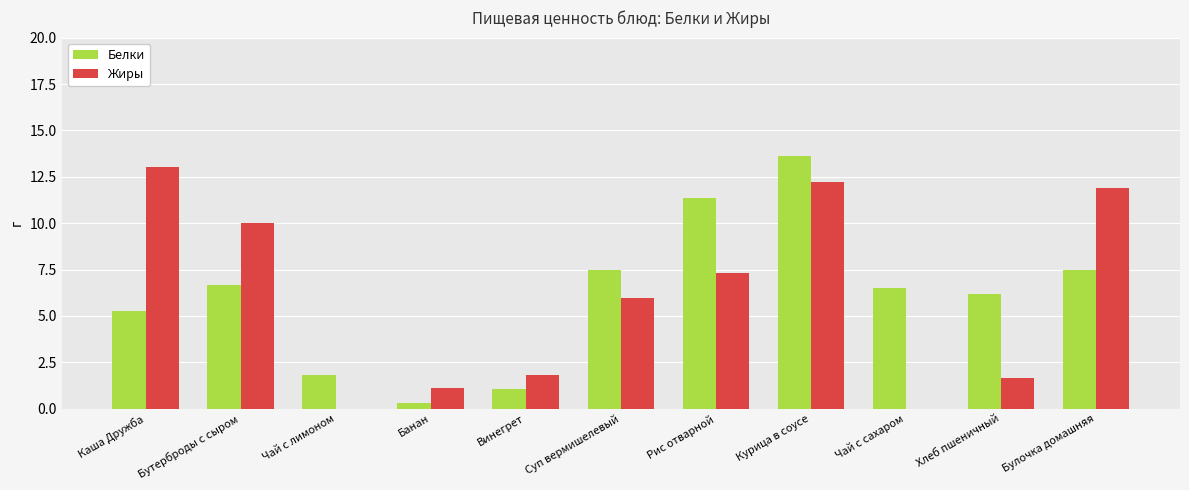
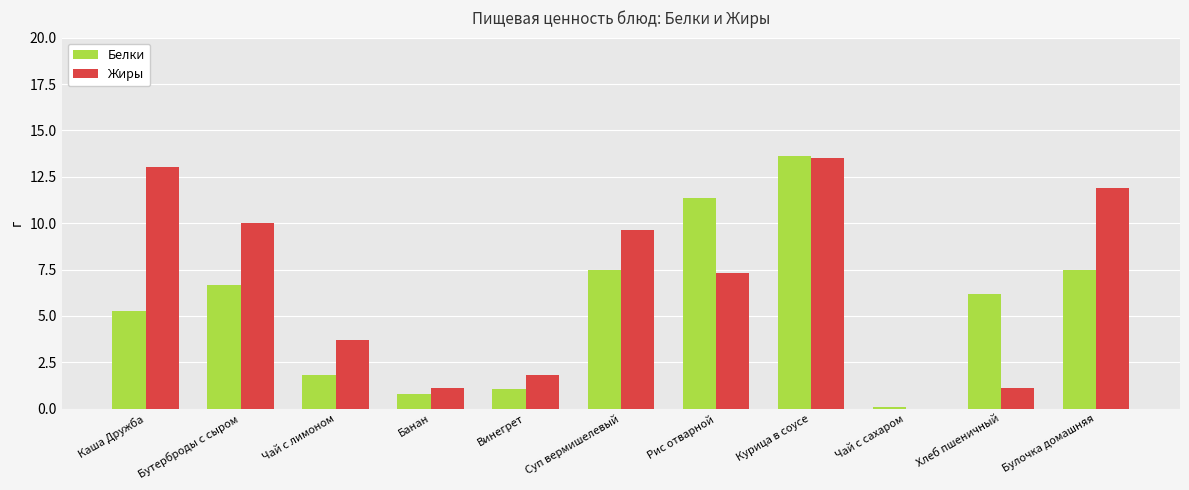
  {
    "Белки": {
      "Каша Дружба": 5.3,
      "Бутерброды с сыром": 6.7,
      "Чай с лимоном": 1.8,
-     "Банан": 0.3,
+     "Банан": 0.8,
      "Винегрет": 1.0,
      "Суп вермишелевый": 7.5,
      "Рис отварной": 11.3,
      "Курица в соусе": 13.6,
-     "Чай с сахаром": 6.5,
+     "Чай с сахаром": 0.1,
      "Хлеб пшеничный": 6.2,
      "Булочка домашняя": 7.5
    },
    "Жиры": {
      "Каша Дружба": 13.0,
      "Бутерброды с сыром": 10.0,
-     "Чай с лимоном": 0.0,
+     "Чай с лимоном": 3.7,
      "Банан": 1.1,
      "Винегрет": 1.8,
-     "Суп вермишелевый": 6.0,
+     "Суп вермишелевый": 9.7,
      "Рис отварной": 7.3,
-     "Курица в соусе": 12.2,
+     "Курица в соусе": 13.5,
      "Чай с сахаром": 0.0,
-     "Хлеб пшеничный": 1.7,
+     "Хлеб пшеничный": 1.1,
      "Булочка домашняя": 11.9
    }
  }
